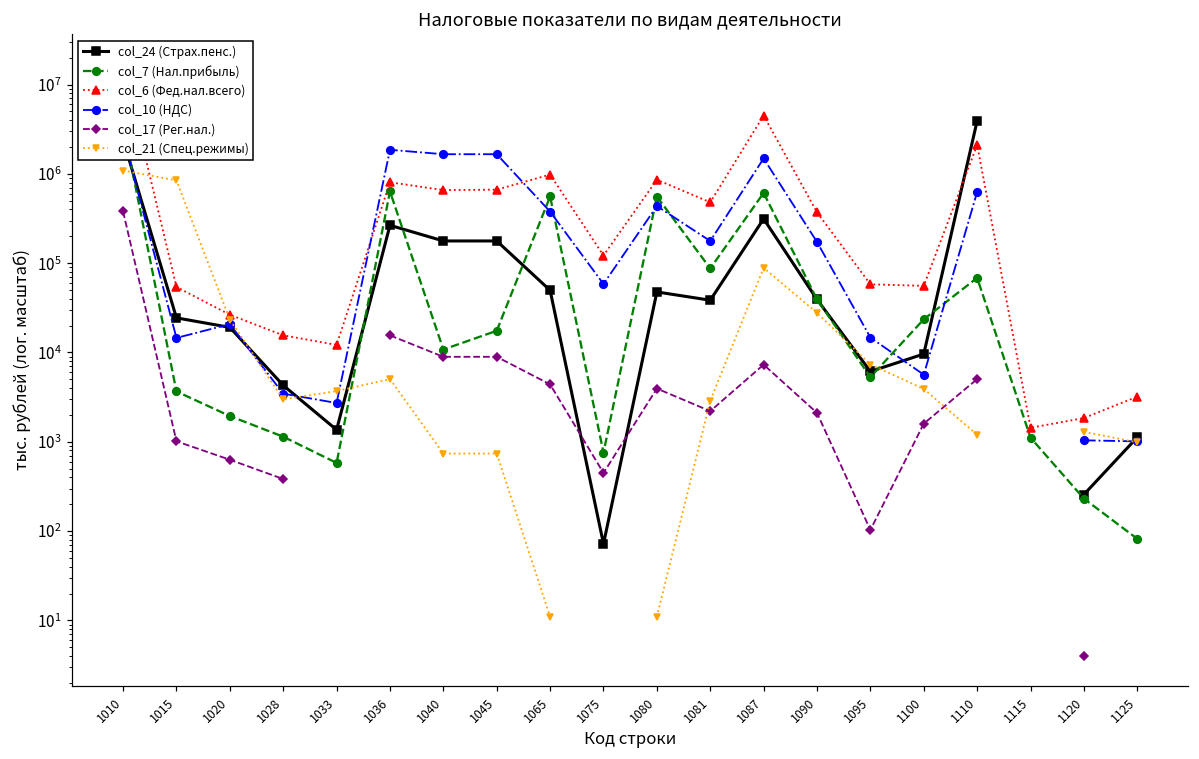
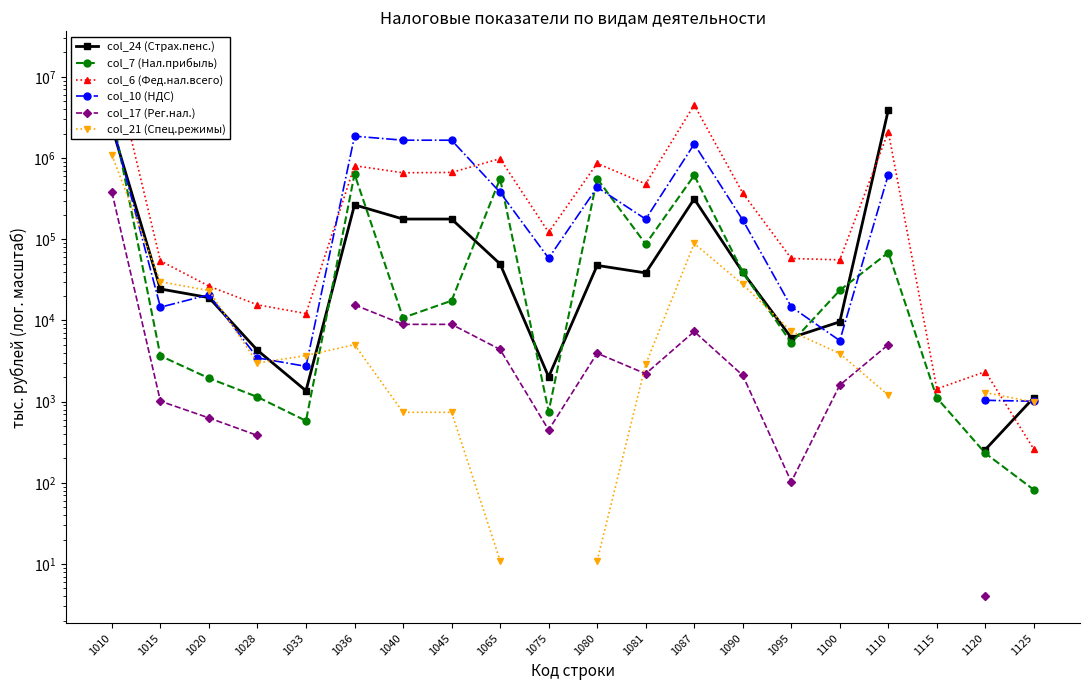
  {
    "col_24 (Страх.пенс.)": {
      "1015": 24000,
      "1020": 19000,
      "1028": 4000,
      "1033": 1400,
      "1036": 270000,
      "1040": 180000,
      "1045": 180000,
      "1065": 50000,
-     "1075": 70,
+     "1075": 2000,
      "1080": 50000,
      "1081": 40000,
      "1087": 310000,
      "1095": 6000,
      "1100": 10000,
      "1110": 4000000,
      "1120": 260,
      "1125": 1100
    },
    "col_7 (Нал.прибыль)": {
      "1015": 4000,
      "1020": 1900,
      "1028": 1100,
      "1033": 600,
      "1036": 600000,
      "1040": 11000,
      "1045": 17000,
      "1065": 600000,
      "1075": 800,
      "1080": 600000,
      "1081": 90000,
      "1087": 600000,
      "1095": 5000,
      "1100": 24000,
      "1110": 70000,
      "1115": 1100,
      "1120": 230,
      "1125": 80
    },
    "col_6 (Фед.нал.всего)": {
      "1015": 50000,
      "1020": 26000,
      "1028": 16000,
      "1033": 12000,
      "1036": 800000,
      "1040": 700000,
      "1045": 700000,
      "1065": 1000000,
      "1075": 120000,
      "1080": 900000,
      "1081": 500000,
      "1087": 5000000,
      "1090": 400000,
      "1095": 60000,
      "1100": 60000,
      "1110": 2100000,
      "1115": 1400,
-     "1120": 1800,
-     "1125": 3200
+     "1120": 2300,
+     "1125": 260
    },
    "col_10 (НДС)": {
      "1015": 15000,
      "1020": 21000,
      "1028": 3500,
      "1033": 2700,
      "1036": 1900000,
      "1040": 1700000,
      "1045": 1700000,
      "1065": 400000,
      "1075": 60000,
      "1080": 400000,
      "1081": 180000,
      "1087": 1500000,
      "1090": 170000,
      "1095": 15000,
      "1100": 6000,
      "1110": 600000,
      "1120": 1000
    },
    "col_17 (Рег.нал.)": {
      "1010": 400000,
      "1015": 1000,
      "1020": 600,
      "1028": 400,
      "1036": 16000,
      "1040": 9000,
      "1045": 9000,
      "1065": 4000,
      "1075": 400,
      "1080": 4000,
      "1081": 2200,
      "1087": 7000,
      "1090": 2100,
      "1095": 100,
      "1100": 1600,
      "1110": 5000,
      "1120": 4
    },
    "col_21 (Спец.режимы)": {
      "1010": 1100000,
-     "1015": 800000,
+     "1015": 30000,
      "1020": 23000,
      "1028": 3000,
      "1033": 4000,
      "1036": 5000,
      "1040": 700,
      "1045": 700,
      "1065": 11,
      "1080": 11,
      "1081": 2900,
      "1087": 90000,
      "1090": 28000,
      "1095": 7000,
      "1100": 4000,
      "1110": 1200,
      "1120": 1300
    }
  }
